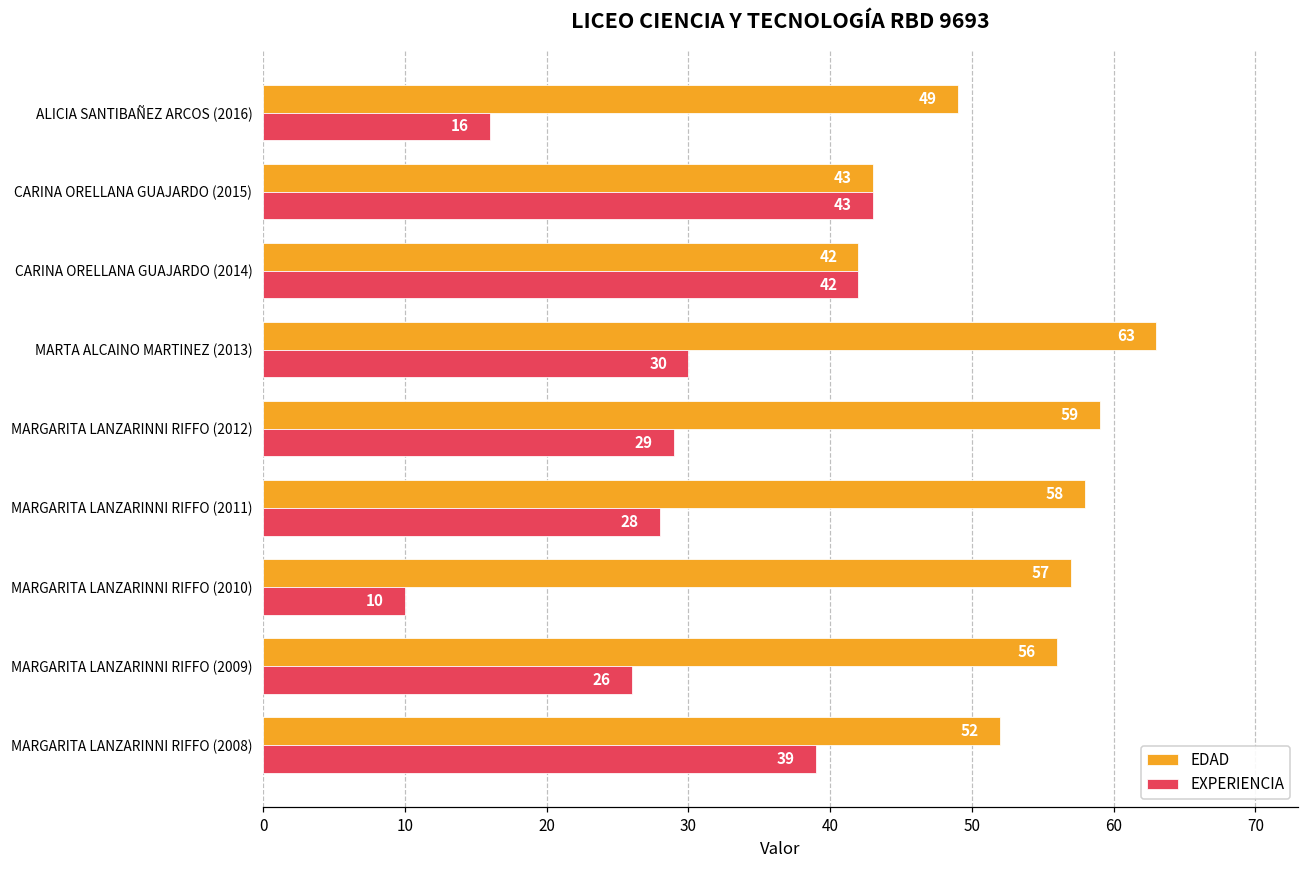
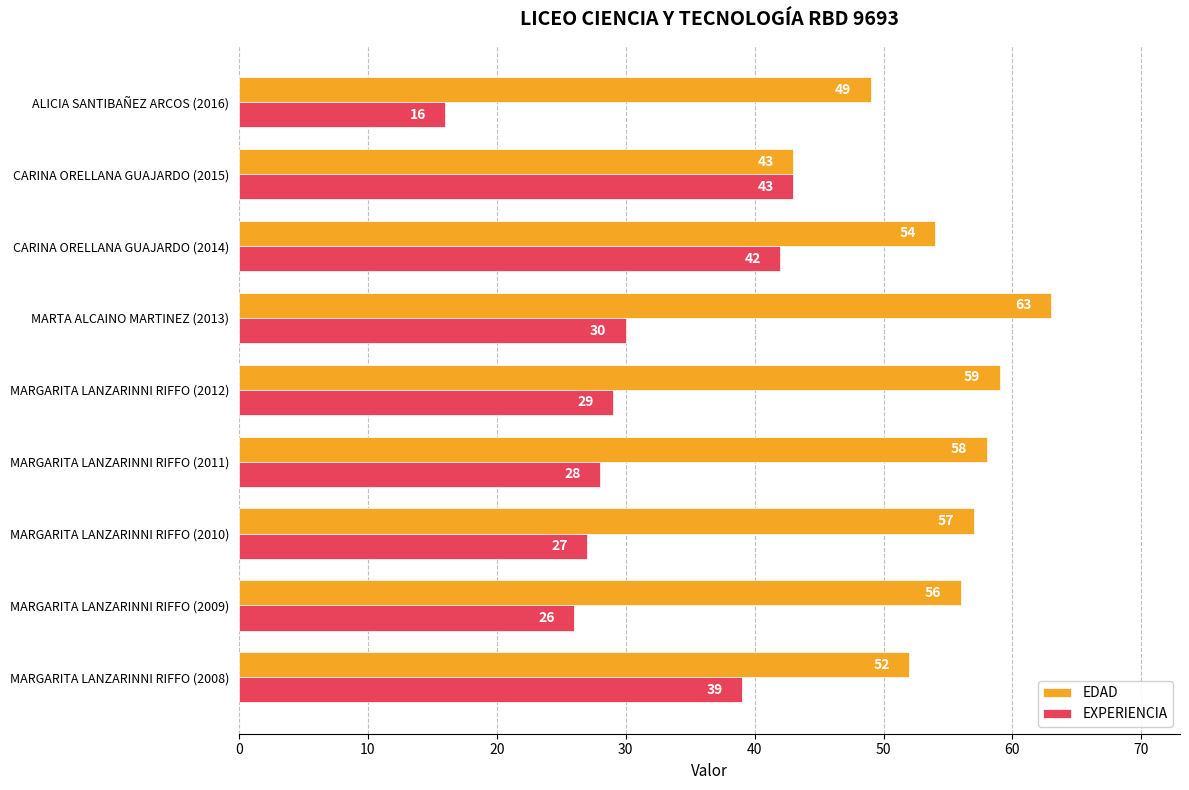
  {
    "EDAD": {
      "ALICIA SANTIBAÑEZ ARCOS (2016)": 49,
      "CARINA ORELLANA GUAJARDO (2015)": 43,
-     "CARINA ORELLANA GUAJARDO (2014)": 42,
+     "CARINA ORELLANA GUAJARDO (2014)": 54,
      "MARTA ALCAINO MARTINEZ (2013)": 63,
      "MARGARITA LANZARINNI RIFFO (2012)": 59,
      "MARGARITA LANZARINNI RIFFO (2011)": 58,
      "MARGARITA LANZARINNI RIFFO (2010)": 57,
      "MARGARITA LANZARINNI RIFFO (2009)": 56,
      "MARGARITA LANZARINNI RIFFO (2008)": 52
    },
    "EXPERIENCIA": {
      "ALICIA SANTIBAÑEZ ARCOS (2016)": 16,
      "CARINA ORELLANA GUAJARDO (2015)": 43,
      "CARINA ORELLANA GUAJARDO (2014)": 42,
      "MARTA ALCAINO MARTINEZ (2013)": 30,
      "MARGARITA LANZARINNI RIFFO (2012)": 29,
      "MARGARITA LANZARINNI RIFFO (2011)": 28,
-     "MARGARITA LANZARINNI RIFFO (2010)": 10,
+     "MARGARITA LANZARINNI RIFFO (2010)": 27,
      "MARGARITA LANZARINNI RIFFO (2009)": 26,
      "MARGARITA LANZARINNI RIFFO (2008)": 39
    }
  }
